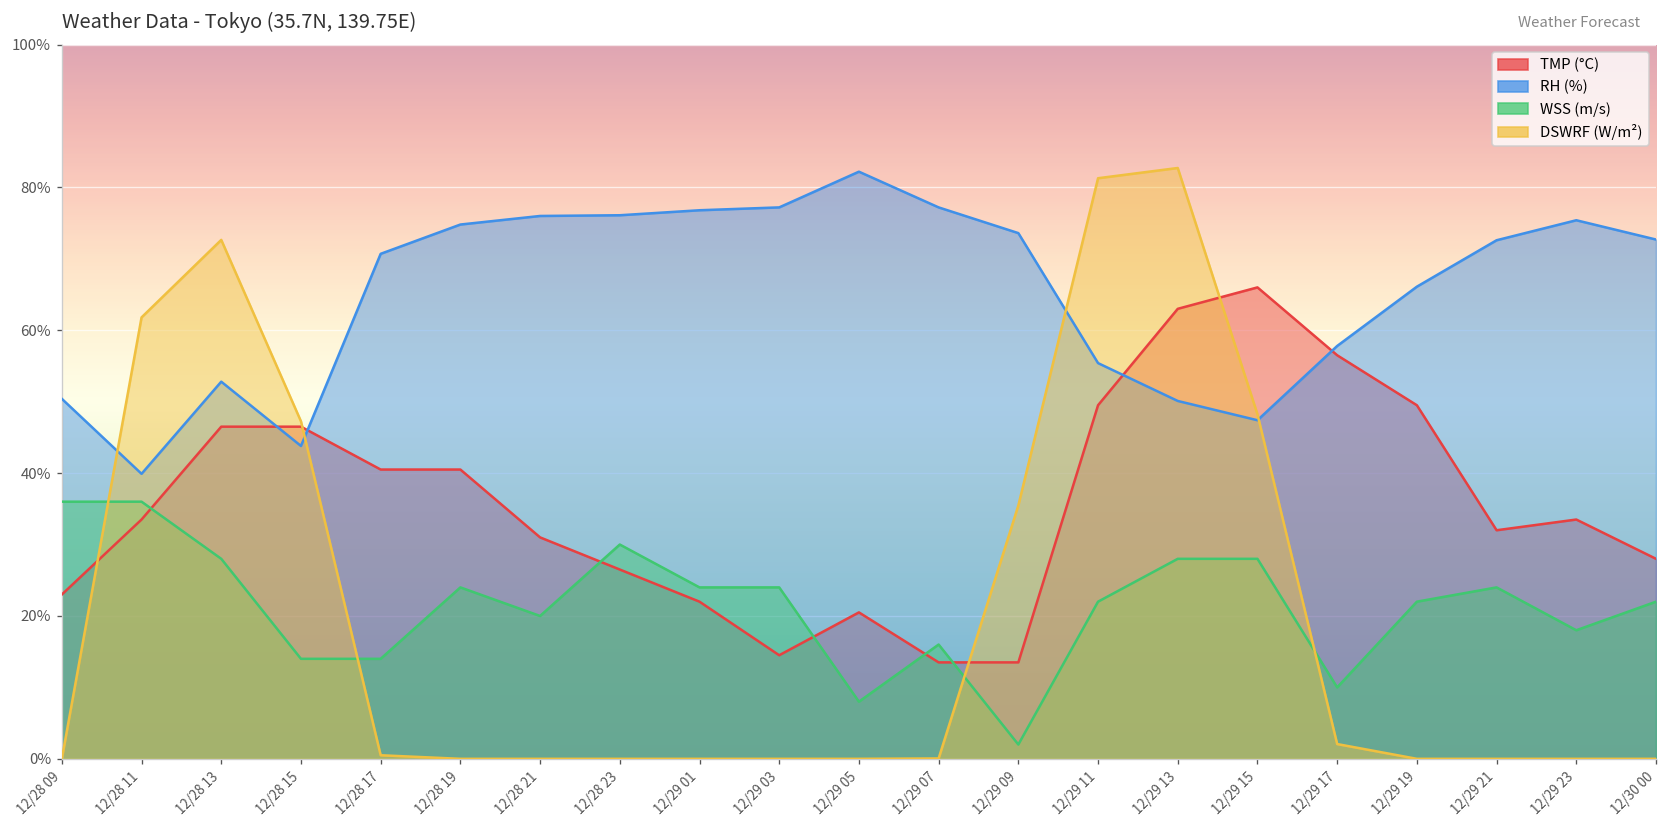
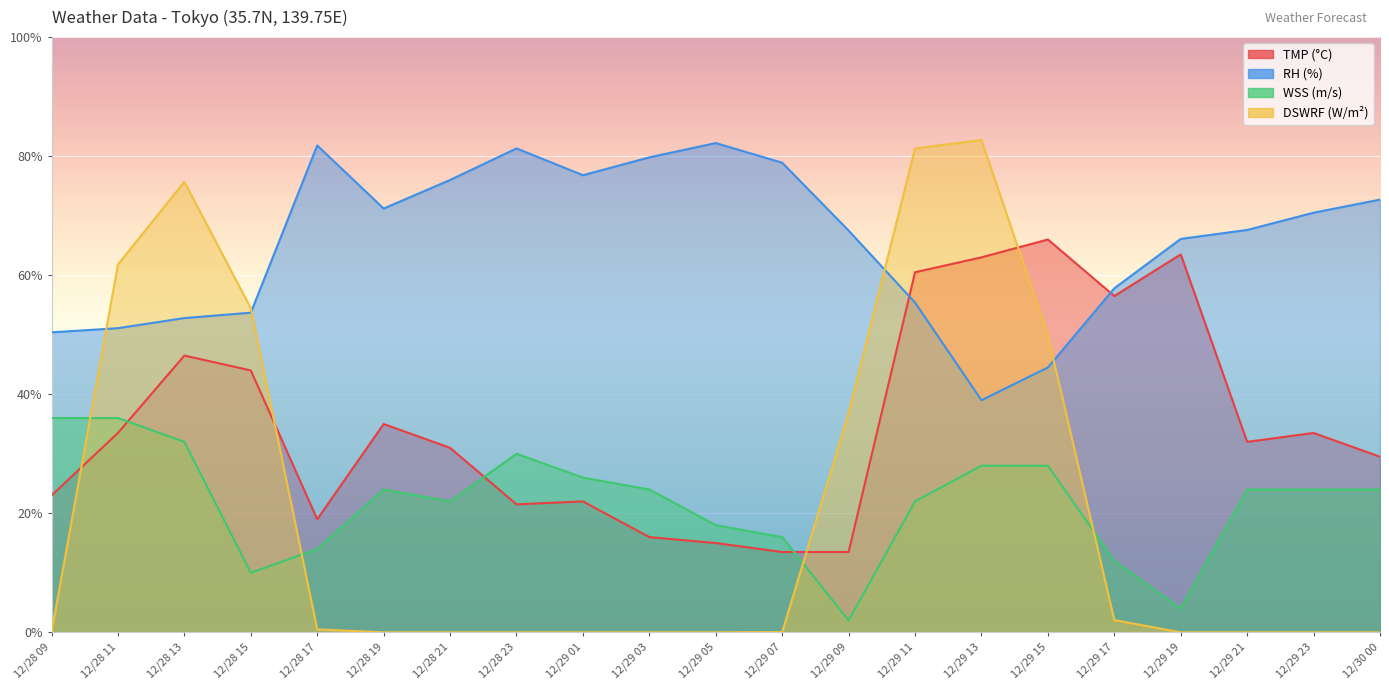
  {
    "TMP (°C)": {
      "12/28 09": "23%",
      "12/28 11": "34%",
      "12/28 13": "47%",
-     "12/28 15": "47%",
-     "12/28 17": "41%",
-     "12/28 19": "41%",
+     "12/28 15": "44%",
+     "12/28 17": "19%",
+     "12/28 19": "35%",
      "12/28 21": "31%",
-     "12/28 23": "27%",
+     "12/28 23": "22%",
      "12/29 01": "22%",
-     "12/29 03": "14%",
-     "12/29 05": "21%",
+     "12/29 03": "16%",
+     "12/29 05": "15%",
      "12/29 07": "14%",
      "12/29 09": "14%",
-     "12/29 11": "50%",
+     "12/29 11": "61%",
      "12/29 13": "63%",
      "12/29 15": "66%",
      "12/29 17": "57%",
-     "12/29 19": "50%",
+     "12/29 19": "64%",
      "12/29 21": "32%",
      "12/29 23": "34%",
-     "12/30 00": "28%"
+     "12/30 00": "30%"
    },
    "RH (%)": {
      "12/28 09": "50%",
-     "12/28 11": "40%",
+     "12/28 11": "51%",
      "12/28 13": "53%",
-     "12/28 15": "44%",
-     "12/28 17": "71%",
-     "12/28 19": "75%",
+     "12/28 15": "54%",
+     "12/28 17": "82%",
+     "12/28 19": "71%",
      "12/28 21": "76%",
-     "12/28 23": "76%",
+     "12/28 23": "81%",
      "12/29 01": "77%",
-     "12/29 03": "77%",
+     "12/29 03": "80%",
      "12/29 05": "82%",
-     "12/29 07": "77%",
-     "12/29 09": "74%",
+     "12/29 07": "79%",
+     "12/29 09": "68%",
      "12/29 11": "55%",
-     "12/29 13": "50%",
-     "12/29 15": "47%",
+     "12/29 13": "39%",
+     "12/29 15": "45%",
      "12/29 17": "58%",
      "12/29 19": "66%",
-     "12/29 21": "73%",
-     "12/29 23": "75%",
+     "12/29 21": "68%",
+     "12/29 23": "71%",
      "12/30 00": "73%"
    },
    "WSS (m/s)": {
      "12/28 09": "36%",
      "12/28 11": "36%",
-     "12/28 13": "28%",
-     "12/28 15": "14%",
+     "12/28 13": "32%",
+     "12/28 15": "10%",
      "12/28 17": "14%",
      "12/28 19": "24%",
-     "12/28 21": "20%",
+     "12/28 21": "22%",
      "12/28 23": "30%",
-     "12/29 01": "24%",
+     "12/29 01": "26%",
      "12/29 03": "24%",
-     "12/29 05": "8%",
+     "12/29 05": "18%",
      "12/29 07": "16%",
      "12/29 09": "2%",
      "12/29 11": "22%",
      "12/29 13": "28%",
      "12/29 15": "28%",
-     "12/29 17": "10%",
-     "12/29 19": "22%",
+     "12/29 17": "12%",
+     "12/29 19": "4%",
      "12/29 21": "24%",
-     "12/29 23": "18%",
-     "12/30 00": "22%"
+     "12/29 23": "24%",
+     "12/30 00": "24%"
    },
    "DSWRF (W/m²)": {
      "12/28 09": "0%",
      "12/28 11": "62%",
-     "12/28 13": "73%",
-     "12/28 15": "47%",
+     "12/28 13": "76%",
+     "12/28 15": "54%",
      "12/28 17": "1%",
      "12/28 19": "0%",
      "12/28 21": "0%",
      "12/28 23": "0%",
      "12/29 01": "0%",
      "12/29 03": "0%",
      "12/29 05": "0%",
      "12/29 07": "0%",
-     "12/29 09": "35%",
+     "12/29 09": "37%",
      "12/29 11": "81%",
      "12/29 13": "83%",
-     "12/29 15": "48%",
+     "12/29 15": "50%",
      "12/29 17": "2%",
      "12/29 19": "0%",
      "12/29 21": "0%",
      "12/29 23": "0%",
      "12/30 00": "0%"
    }
  }
